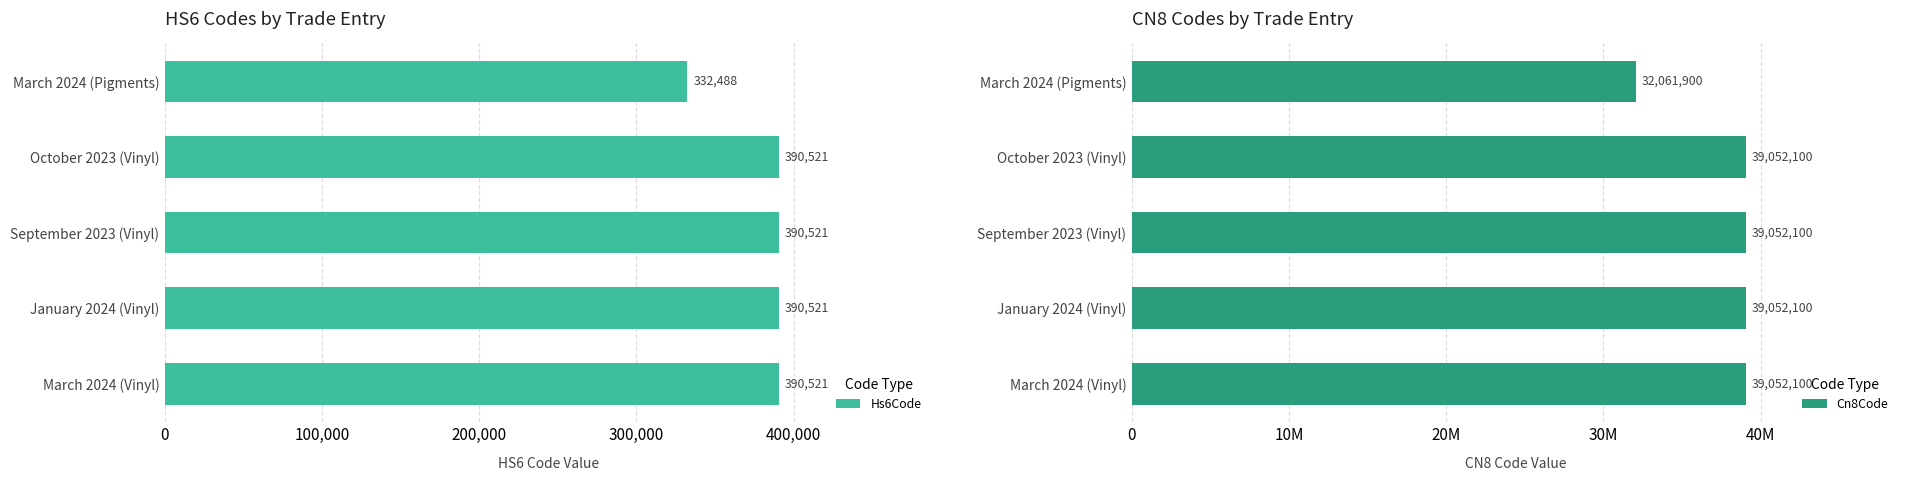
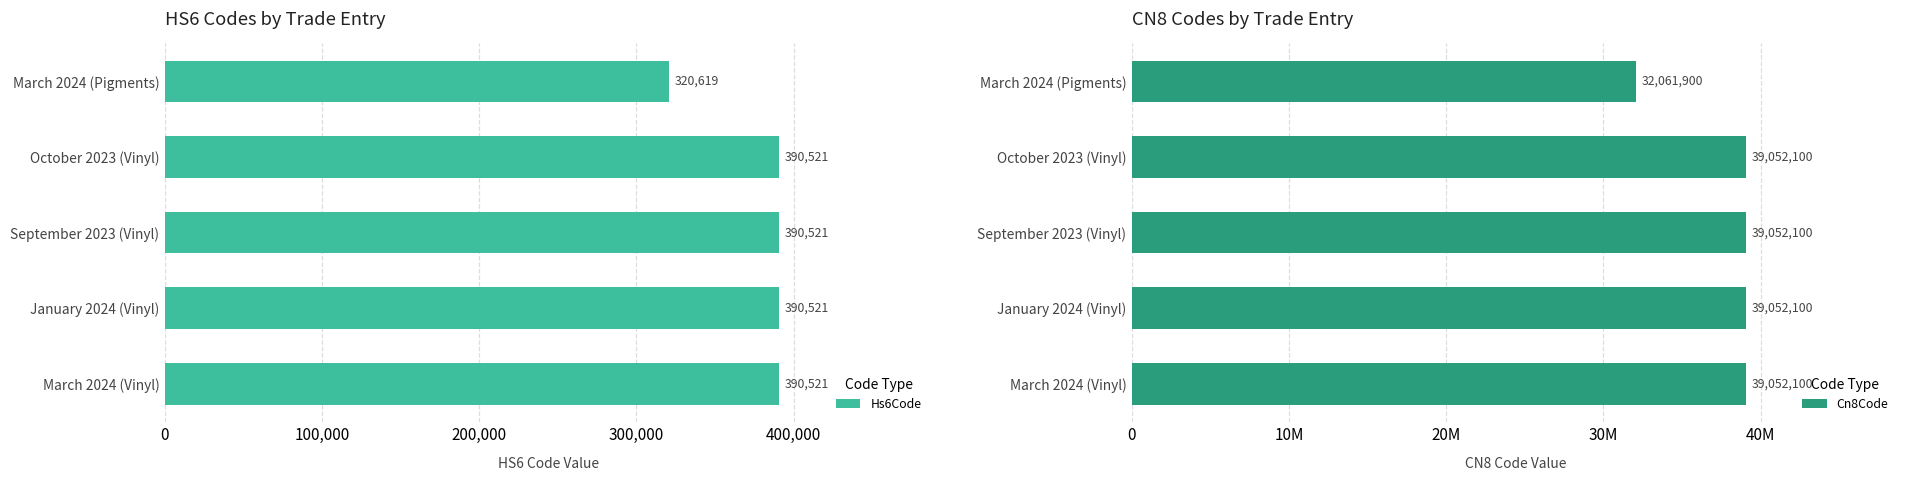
  {
    "HS6 Codes by Trade Entry": {
-     "March 2024 (Pigments)": "332,488",
+     "March 2024 (Pigments)": "320,619",
      "October 2023 (Vinyl)": "390,521",
      "September 2023 (Vinyl)": "390,521",
      "January 2024 (Vinyl)": "390,521",
      "March 2024 (Vinyl)": "390,521"
    },
    "CN8 Codes by Trade Entry": {
      "March 2024 (Pigments)": "32,061,900",
      "October 2023 (Vinyl)": "39,052,100",
      "September 2023 (Vinyl)": "39,052,100",
      "January 2024 (Vinyl)": "39,052,100",
      "March 2024 (Vinyl)": "39,052,100"
    }
  }
